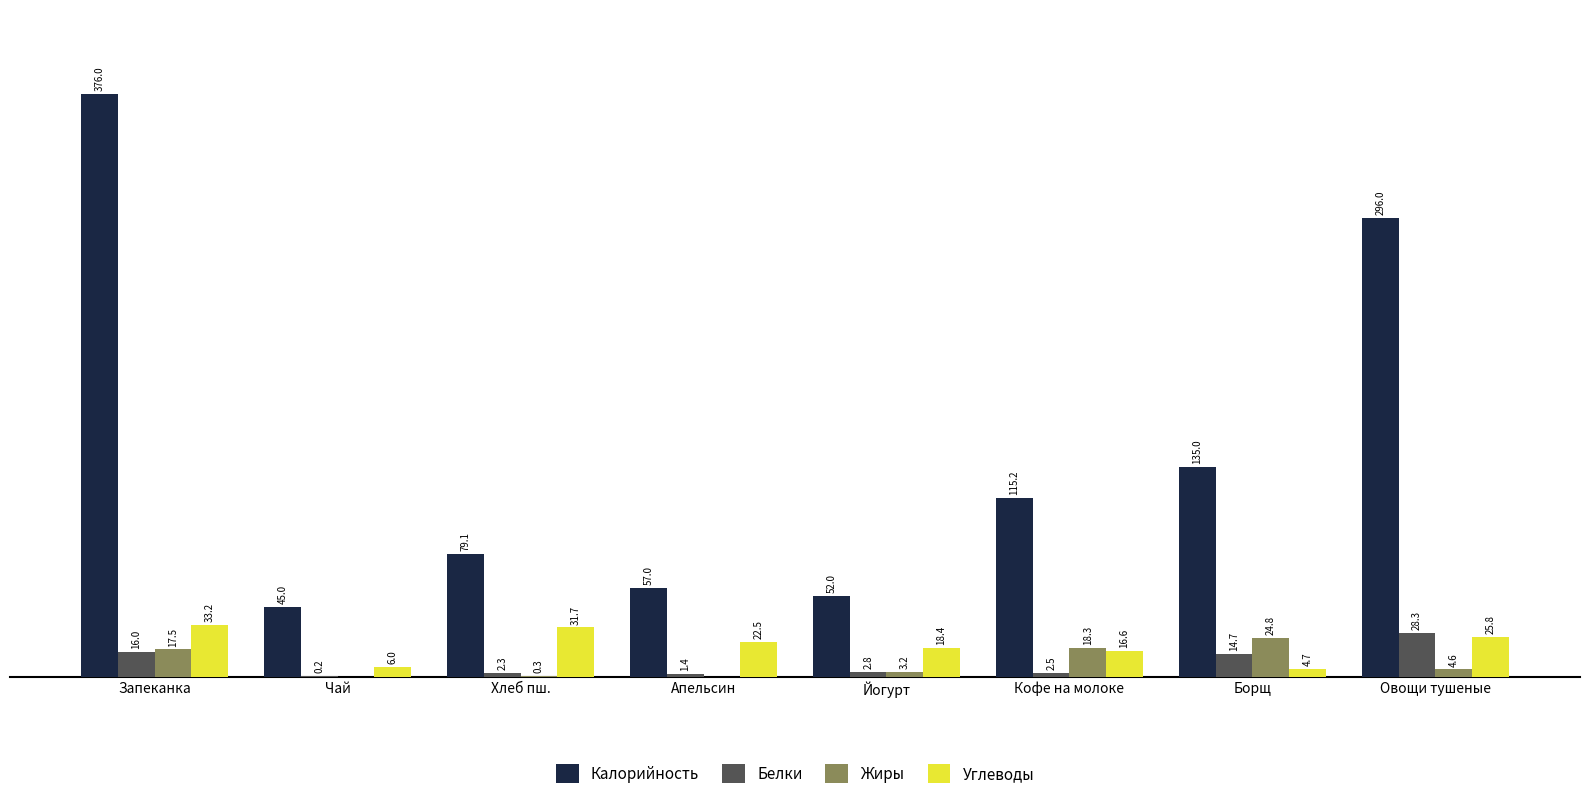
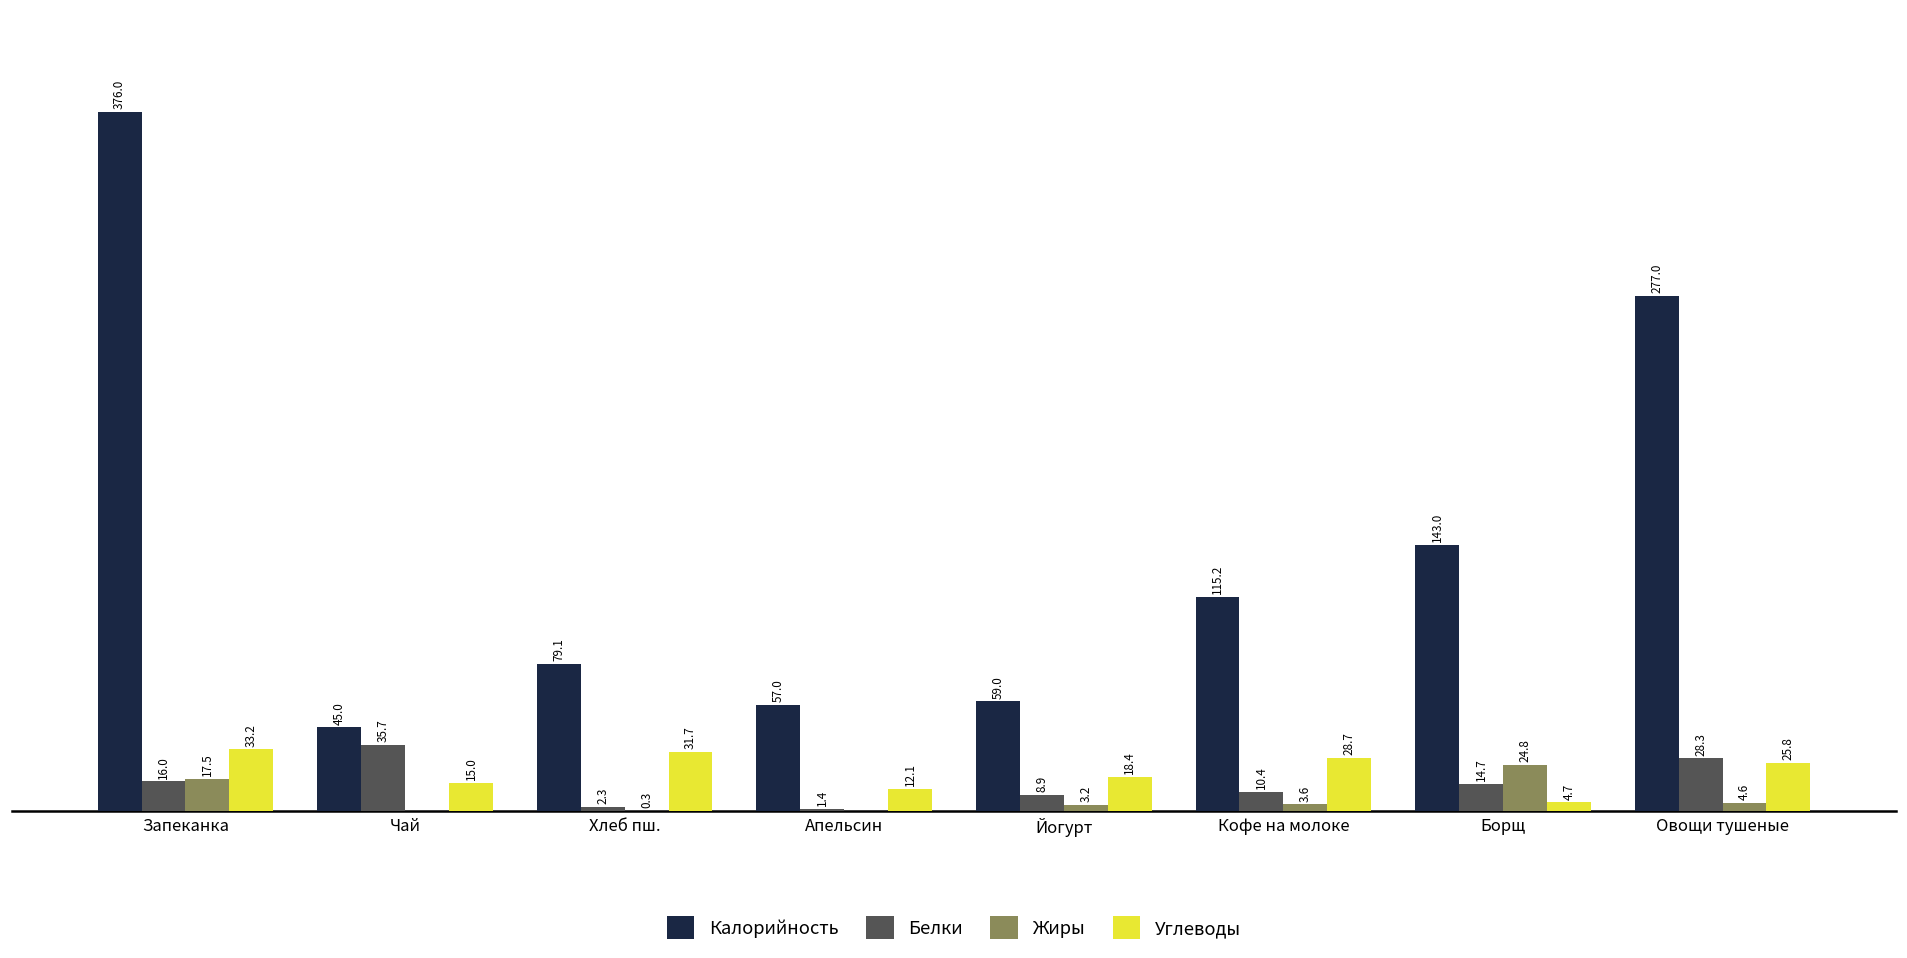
  {
    "Калорийность": {
      "Запеканка": 376.0,
      "Чай": 45.0,
      "Хлеб пш.": 79.1,
      "Апельсин": 57.0,
-     "Йогурт": 52.0,
+     "Йогурт": 59.0,
      "Кофе на молоке": 115.2,
-     "Борщ": 135.0,
-     "Овощи тушеные": 296.0
+     "Борщ": 143.0,
+     "Овощи тушеные": 277.0
    },
    "Белки": {
      "Запеканка": 16.0,
-     "Чай": 0.2,
+     "Чай": 35.7,
      "Хлеб пш.": 2.3,
      "Апельсин": 1.4,
-     "Йогурт": 2.8,
-     "Кофе на молоке": 2.5,
+     "Йогурт": 8.9,
+     "Кофе на молоке": 10.4,
      "Борщ": 14.7,
      "Овощи тушеные": 28.3
    },
    "Жиры": {
      "Запеканка": 17.5,
      "Хлеб пш.": 0.3,
      "Йогурт": 3.2,
-     "Кофе на молоке": 18.3,
+     "Кофе на молоке": 3.6,
      "Борщ": 24.8,
      "Овощи тушеные": 4.6
    },
    "Углеводы": {
      "Запеканка": 33.2,
-     "Чай": 6.0,
+     "Чай": 15.0,
      "Хлеб пш.": 31.7,
-     "Апельсин": 22.5,
+     "Апельсин": 12.1,
      "Йогурт": 18.4,
-     "Кофе на молоке": 16.6,
+     "Кофе на молоке": 28.7,
      "Борщ": 4.7,
      "Овощи тушеные": 25.8
    }
  }
